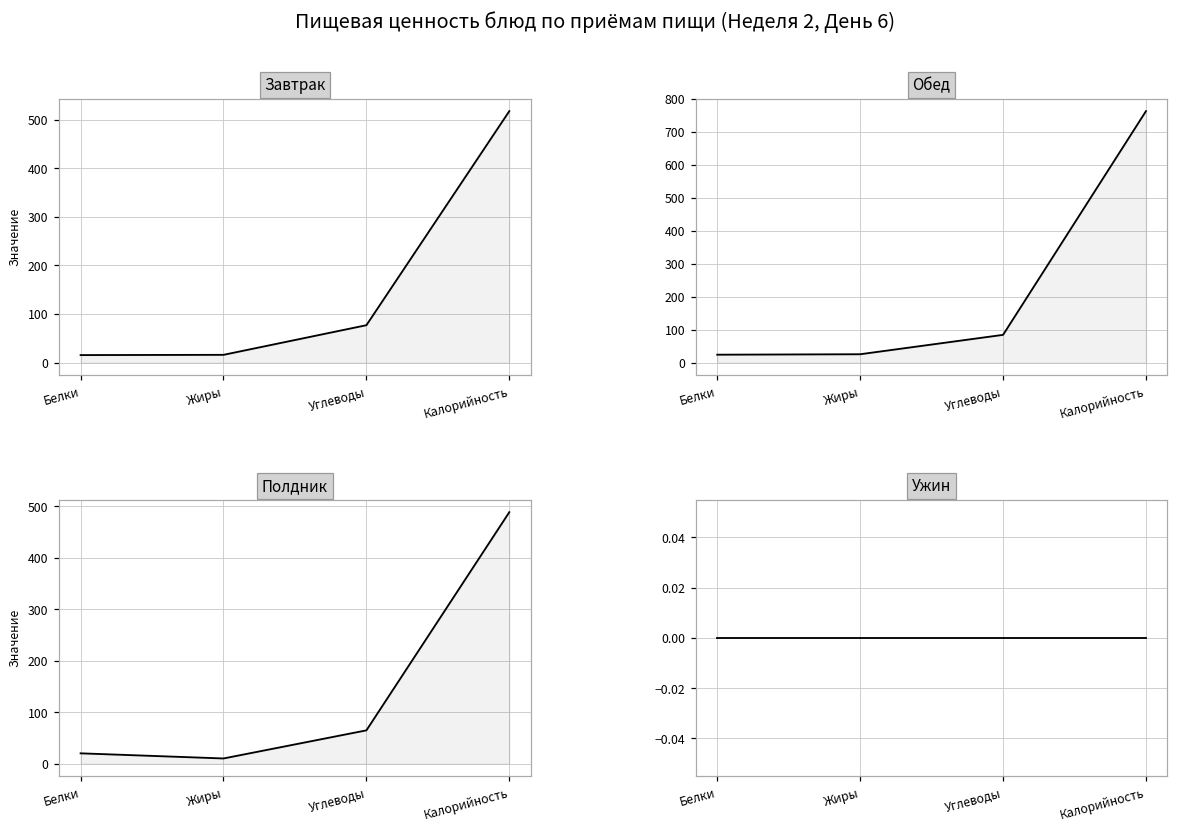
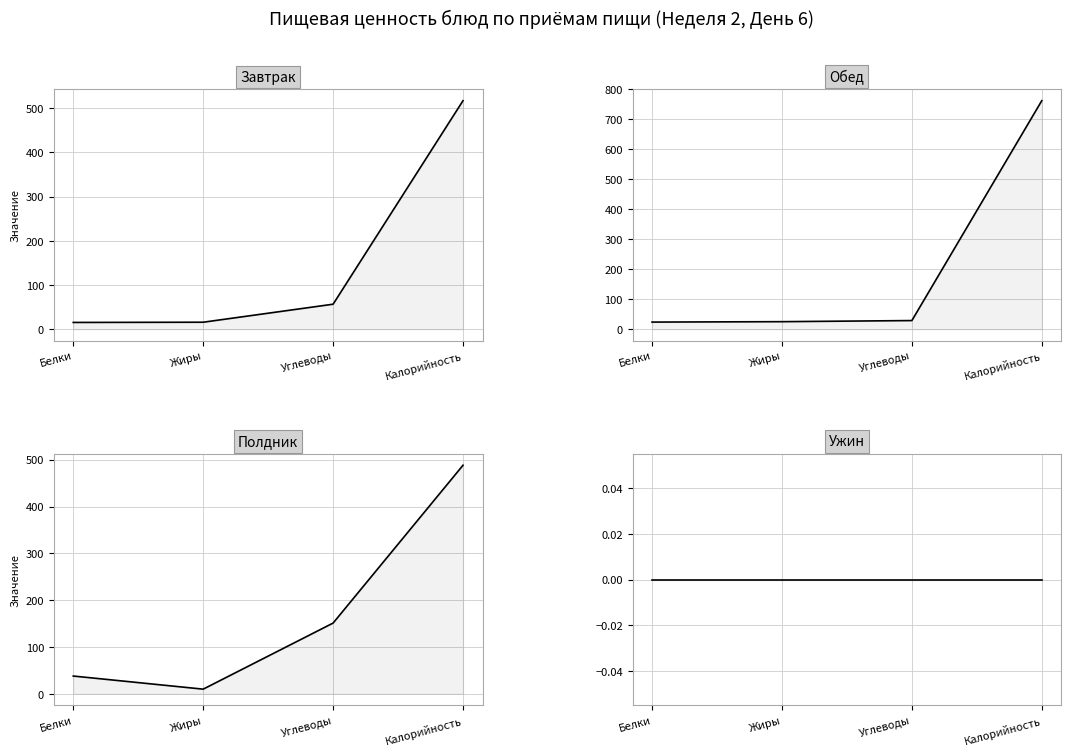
  {
    "Завтрак": {
      "Белки": 20,
      "Жиры": 20,
-     "Углеводы": 80,
+     "Углеводы": 60,
      "Калорийность": 520
    },
    "Обед": {
      "Белки": 20,
      "Жиры": 30,
-     "Углеводы": 80,
+     "Углеводы": 30,
      "Калорийность": 760
    },
    "Полдник": {
-     "Белки": 20,
+     "Белки": 40,
      "Жиры": 10,
-     "Углеводы": 60,
+     "Углеводы": 150,
      "Калорийность": 490
    },
    "Ужин": {
      "Белки": 0.000,
      "Жиры": 0.000,
      "Углеводы": 0.000,
      "Калорийность": 0.000
    }
  }
